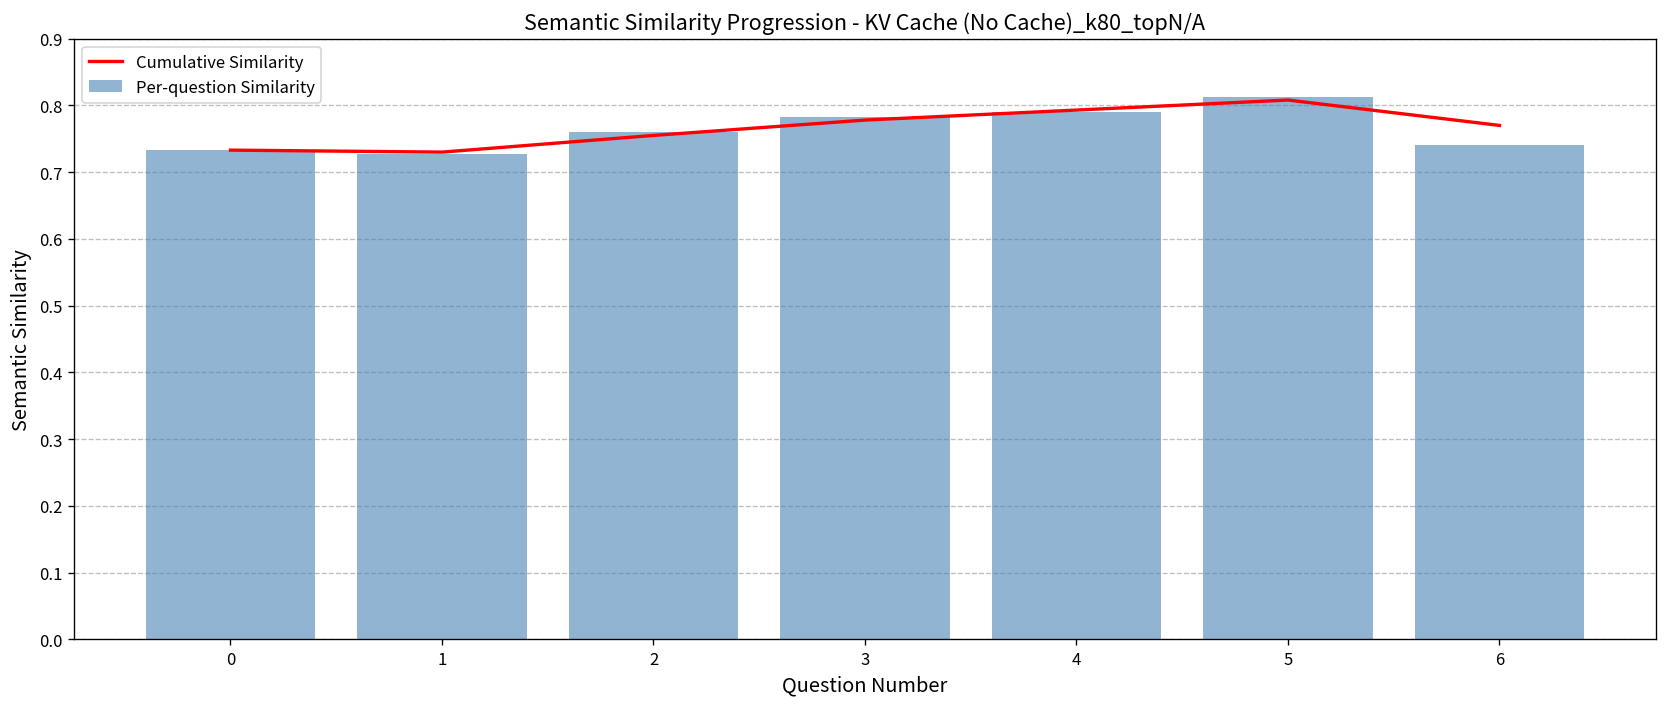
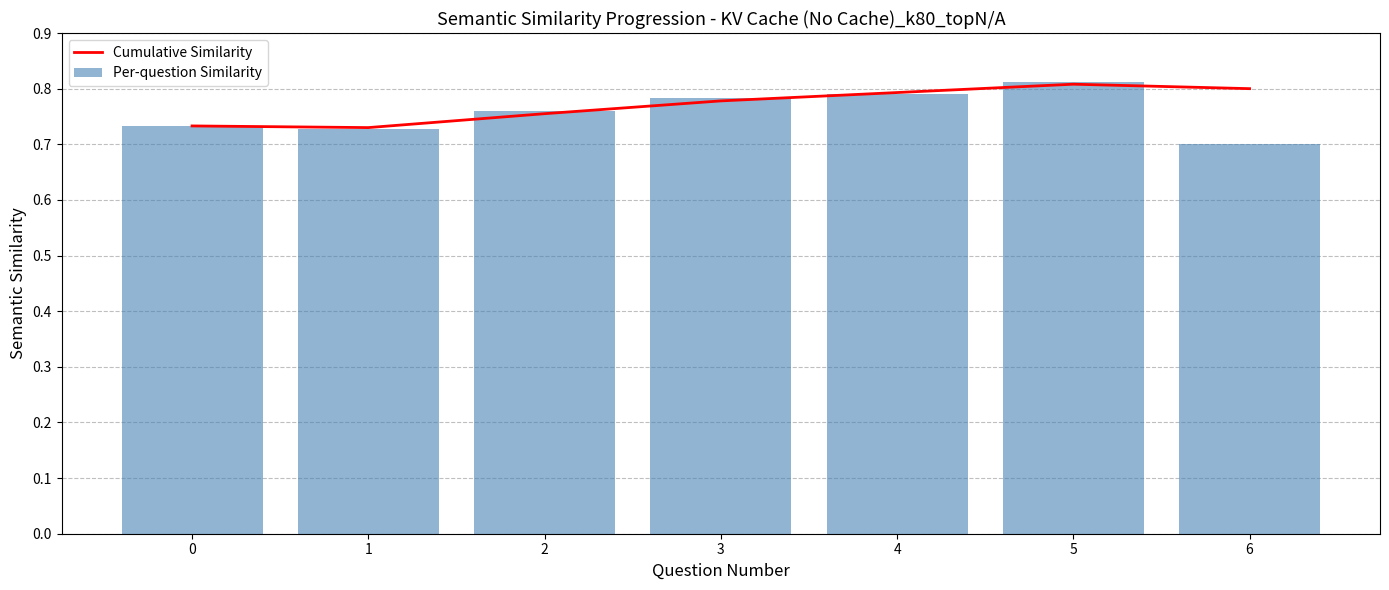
  {
    "Cumulative Similarity": {
      "0": 0.73,
      "1": 0.73,
      "2": 0.76,
      "3": 0.78,
      "4": 0.79,
      "5": 0.81,
-     "6": 0.77
+     "6": 0.80
    },
    "Per-question Similarity": {
      "0": 0.73,
      "1": 0.73,
      "2": 0.76,
      "3": 0.78,
      "4": 0.79,
      "5": 0.81,
-     "6": 0.74
+     "6": 0.70
    }
  }
